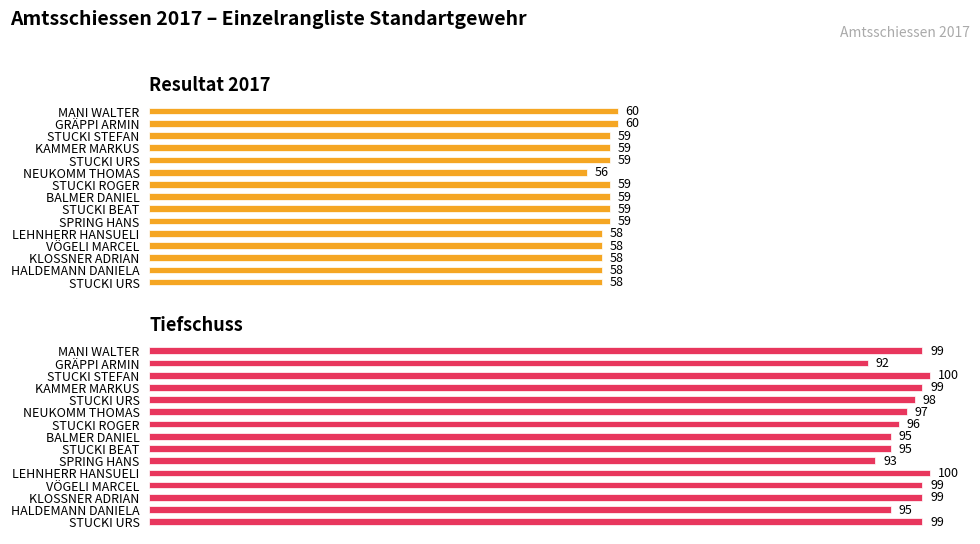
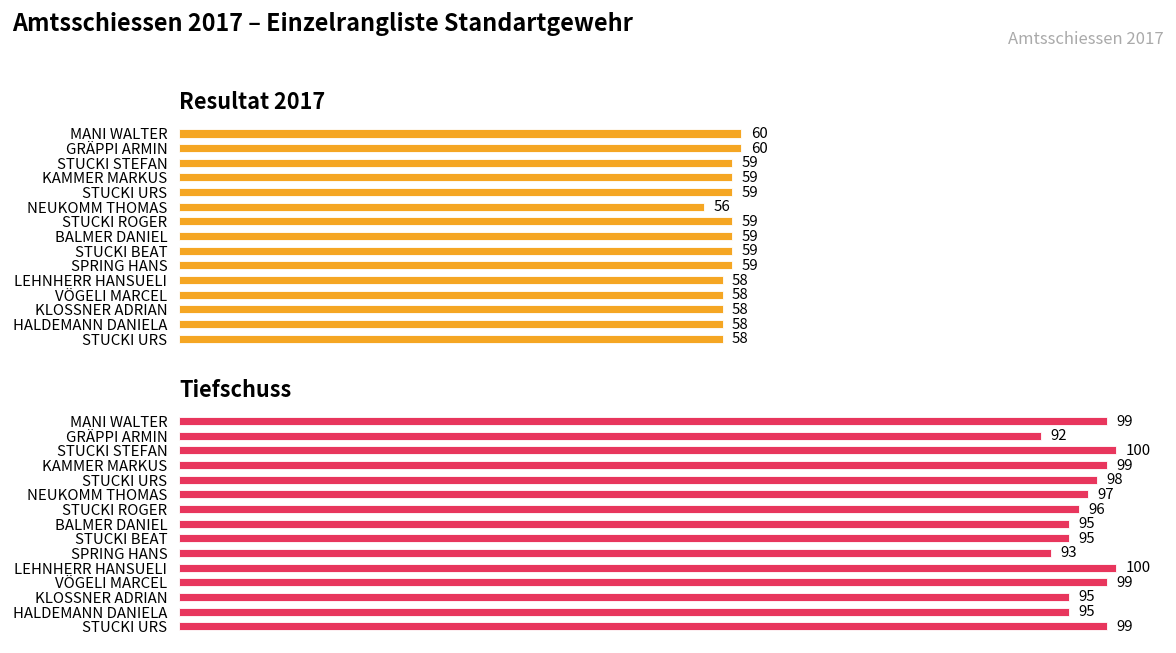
  {
    "Resultat 2017": {
      "MANI WALTER": 60,
      "GRÄPPI ARMIN": 60,
      "STUCKI STEFAN": 59,
      "KAMMER MARKUS": 59,
      "NEUKOMM THOMAS": 56,
      "STUCKI ROGER": 59,
      "BALMER DANIEL": 59,
      "STUCKI BEAT": 59,
      "SPRING HANS": 59,
      "LEHNHERR HANSUELI": 58,
      "VÖGELI MARCEL": 58,
      "KLOSSNER ADRIAN": 58,
      "HALDEMANN DANIELA": 58
    },
    "Tiefschuss": {
      "MANI WALTER": 99,
      "GRÄPPI ARMIN": 92,
      "STUCKI STEFAN": 100,
      "KAMMER MARKUS": 99,
      "NEUKOMM THOMAS": 97,
      "STUCKI ROGER": 96,
      "BALMER DANIEL": 95,
      "STUCKI BEAT": 95,
      "SPRING HANS": 93,
      "LEHNHERR HANSUELI": 100,
      "VÖGELI MARCEL": 99,
-     "KLOSSNER ADRIAN": 99,
+     "KLOSSNER ADRIAN": 95,
      "HALDEMANN DANIELA": 95
    }
  }
